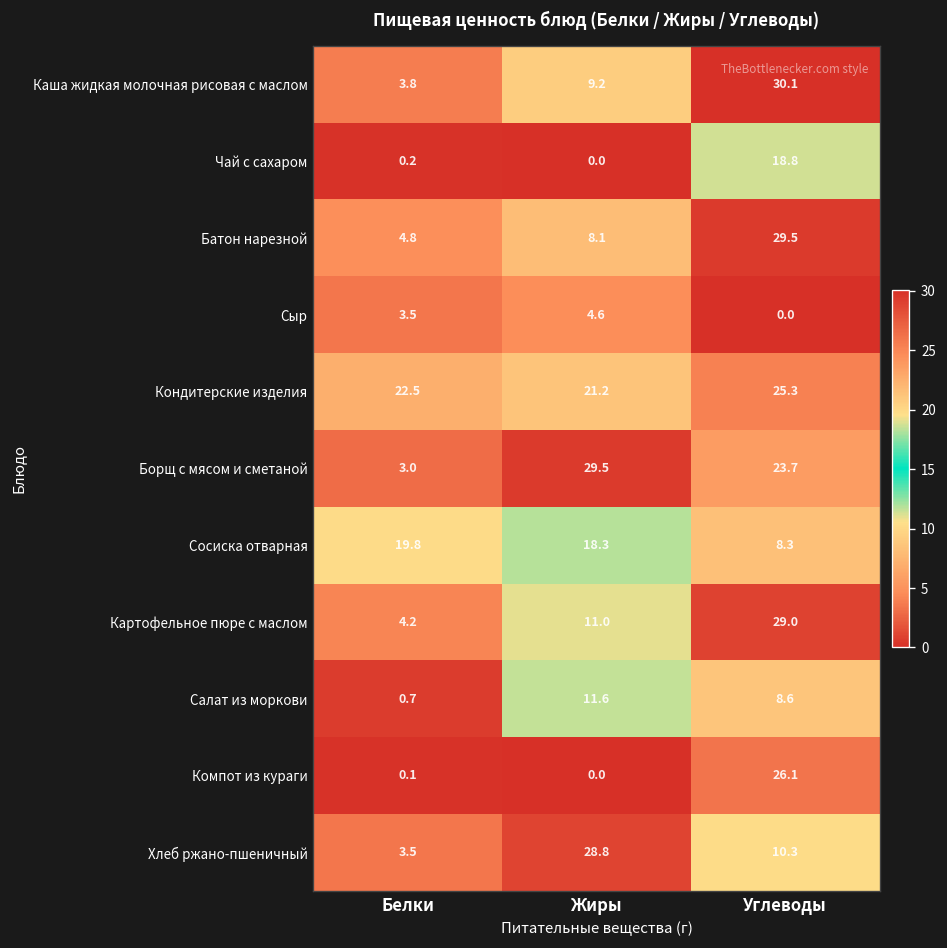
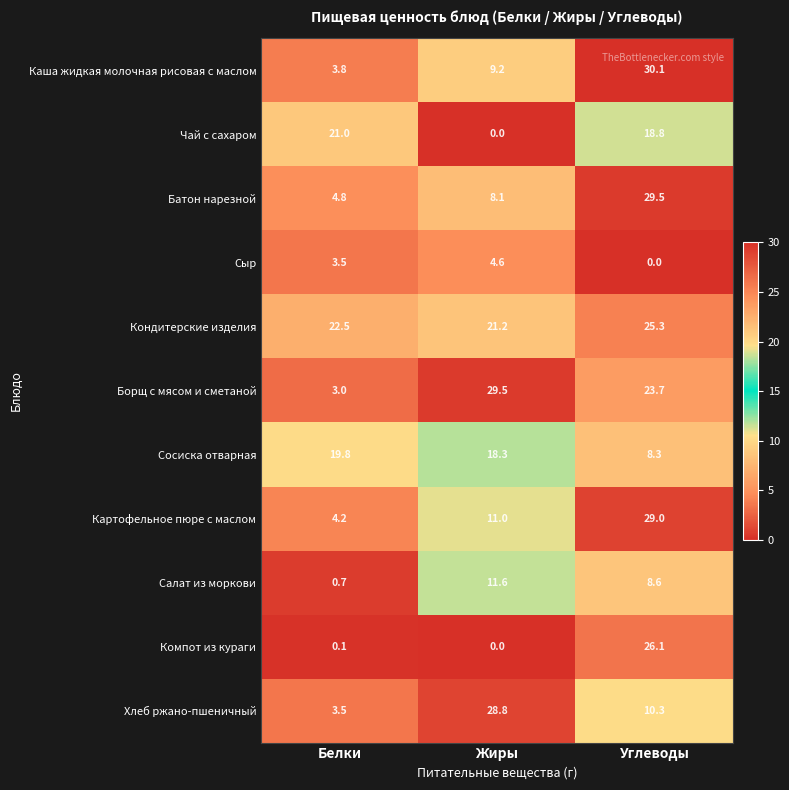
  {
    "Каша жидкая молочная рисовая с маслом": {
      "Белки": 3.8,
      "Жиры": 9.2
    },
    "Чай с сахаром": {
-     "Белки": 0.2,
+     "Белки": 21.0,
      "Жиры": 0.0,
      "Углеводы": 18.8
    },
    "Батон нарезной": {
      "Белки": 4.8,
      "Жиры": 8.1,
      "Углеводы": 29.5
    },
    "Сыр": {
      "Белки": 3.5,
      "Жиры": 4.6,
      "Углеводы": 0.0
    },
    "Кондитерские изделия": {
      "Белки": 22.5,
      "Жиры": 21.2,
      "Углеводы": 25.3
    },
    "Борщ с мясом и сметаной": {
      "Белки": 3.0,
      "Жиры": 29.5,
      "Углеводы": 23.7
    },
    "Сосиска отварная": {
      "Белки": 19.8,
      "Жиры": 18.3,
      "Углеводы": 8.3
    },
    "Картофельное пюре с маслом": {
      "Белки": 4.2,
      "Жиры": 11.0,
      "Углеводы": 29.0
    },
    "Салат из моркови": {
      "Белки": 0.7,
      "Жиры": 11.6,
      "Углеводы": 8.6
    },
    "Компот из кураги": {
      "Белки": 0.1,
      "Жиры": 0.0,
      "Углеводы": 26.1
    },
    "Хлеб ржано-пшеничный": {
      "Белки": 3.5,
      "Жиры": 28.8,
      "Углеводы": 10.3
    }
  }
